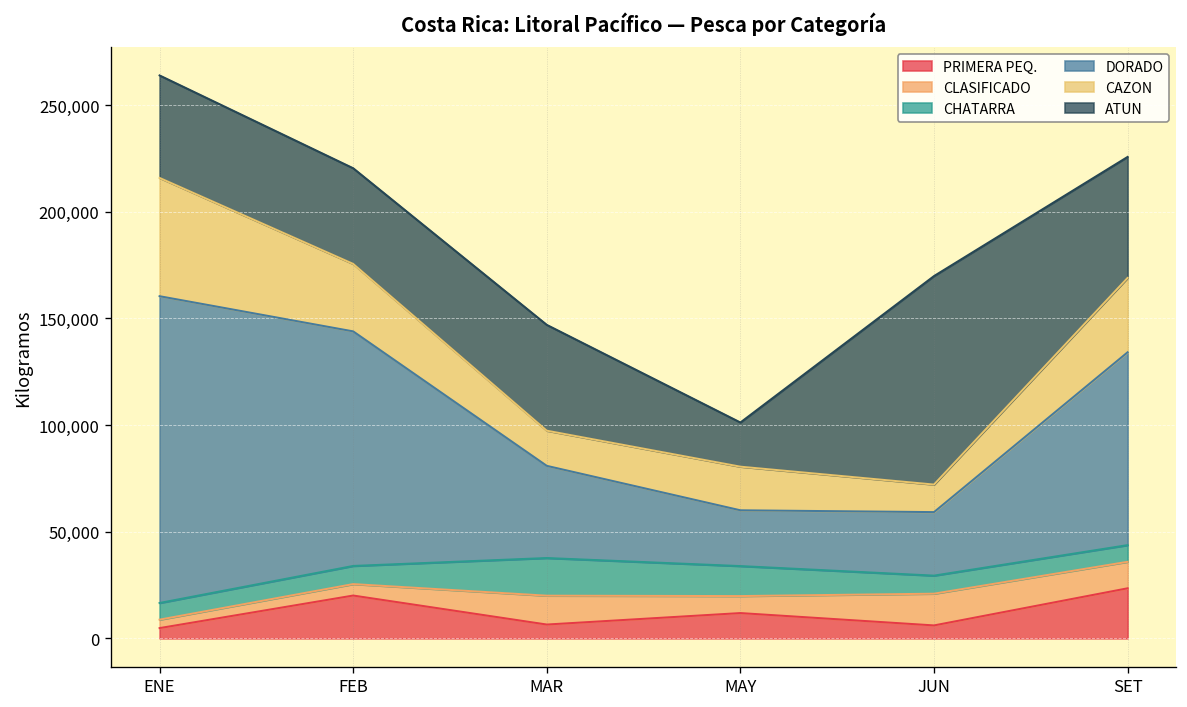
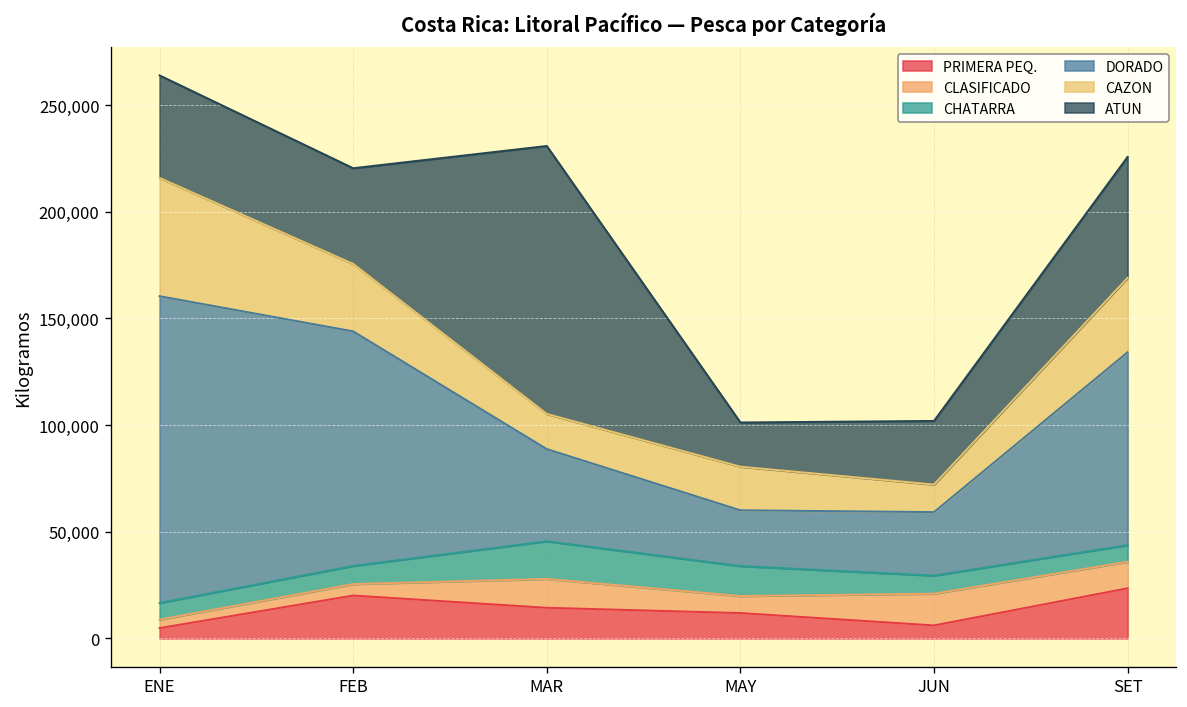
  {
    "PRIMERA PEQ.": {
      "ENE": "5,000",
      "FEB": "20,000",
-     "MAR": "6,000",
+     "MAR": "14,000",
      "MAY": "12,000",
      "JUN": "6,000",
      "SET": "23,000"
    },
    "ATUN": {
      "ENE": "48,000",
      "FEB": "45,000",
-     "MAR": "50,000",
+     "MAR": "126,000",
      "MAY": "21,000",
-     "JUN": "98,000",
+     "JUN": "30,000",
      "SET": "57,000"
    }
  }
